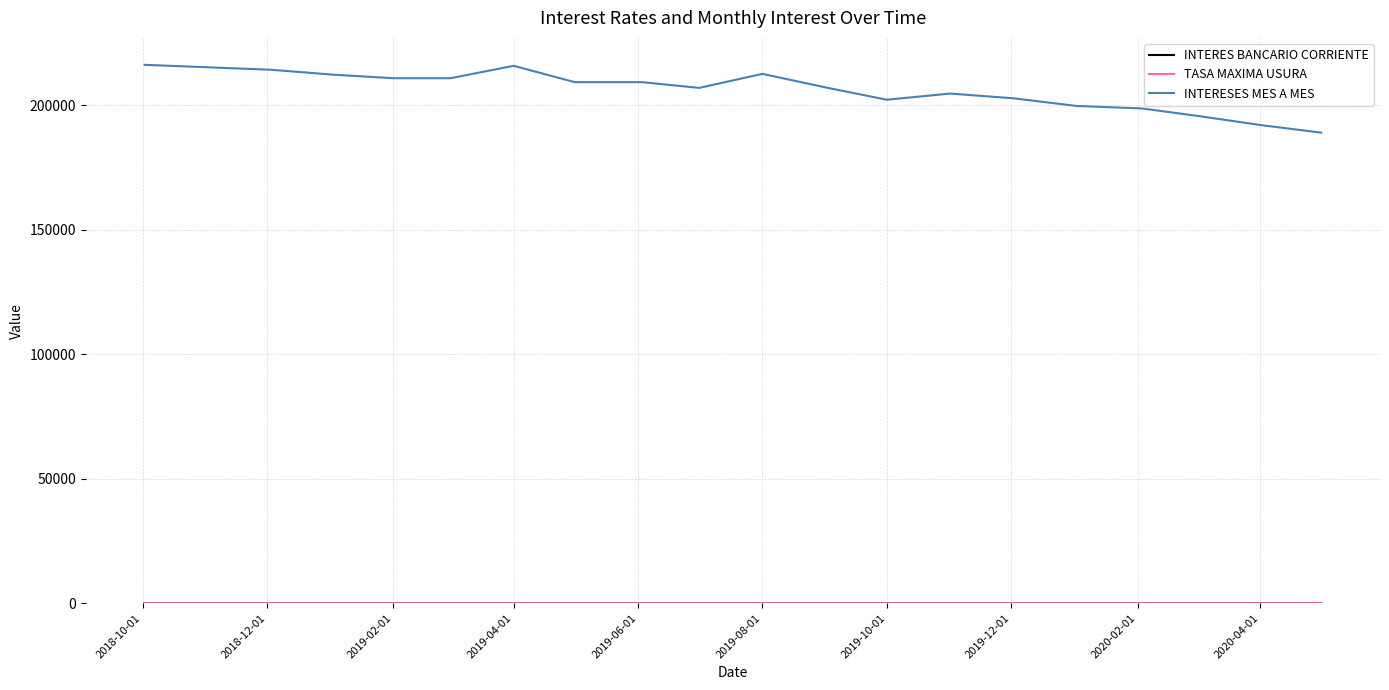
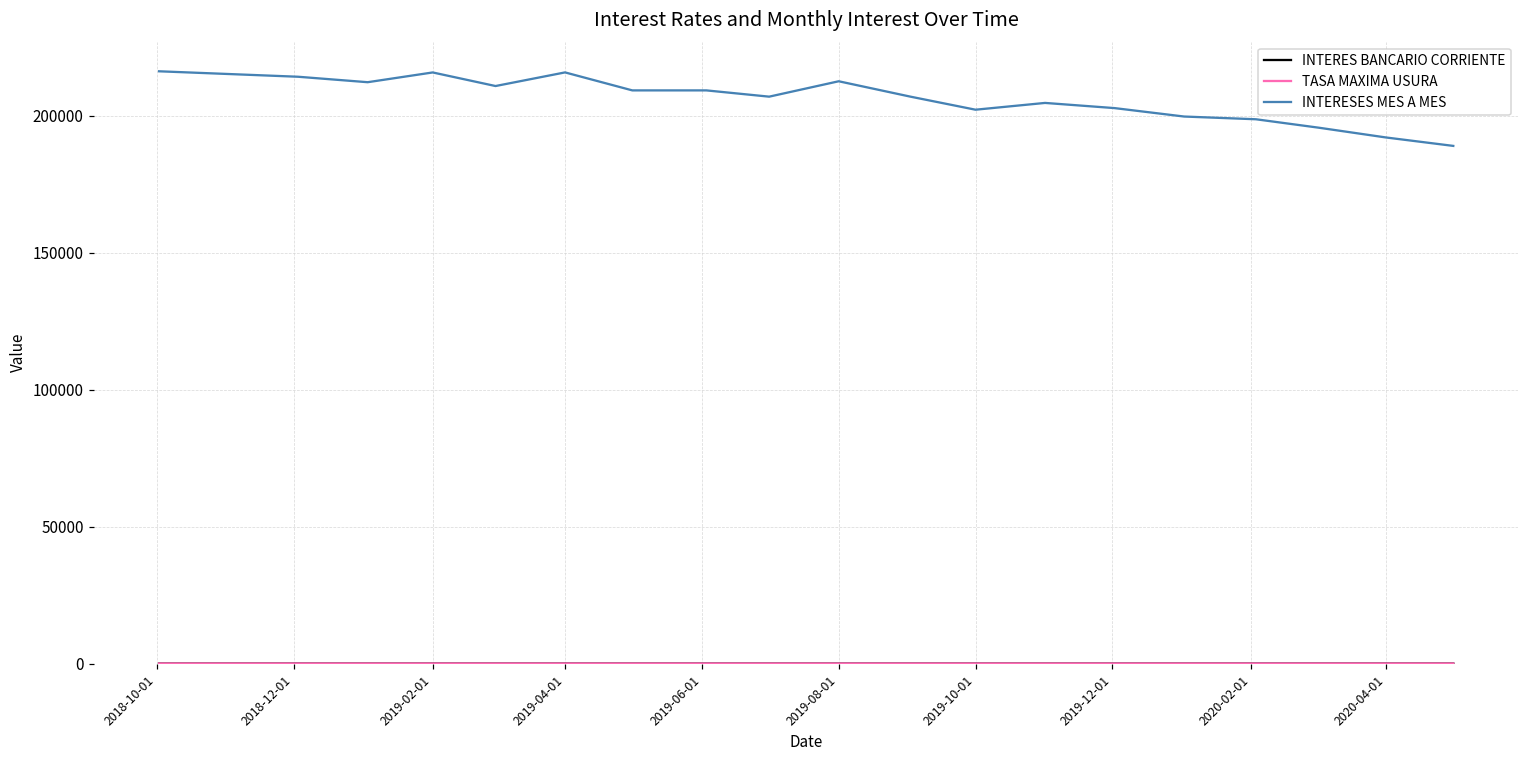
  {
    "TASA MAXIMA USURA": {
      "2019-02-01": 0,
      "2019-04-01": 0,
      "2019-08-01": 0,
      "2019-10-01": 0,
      "2020-04-01": 0
    },
    "INTERESES MES A MES": {
-     "2019-02-01": 211000,
+     "2019-02-01": 216000,
      "2019-04-01": 216000,
      "2019-08-01": 213000,
      "2019-10-01": 202000,
      "2020-04-01": 192000
    }
  }
